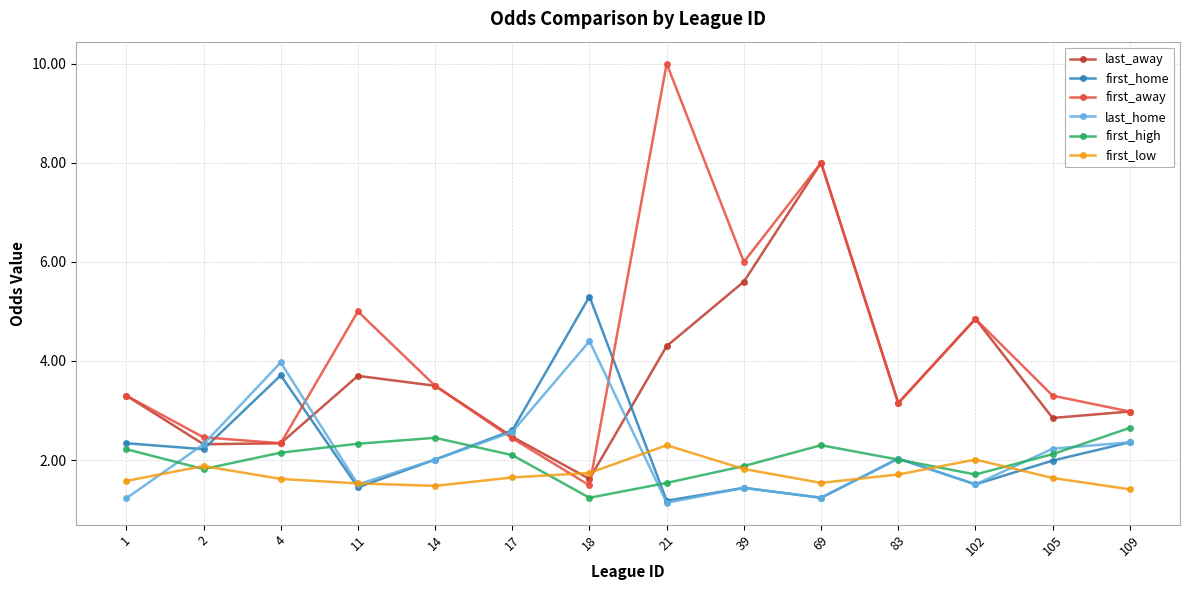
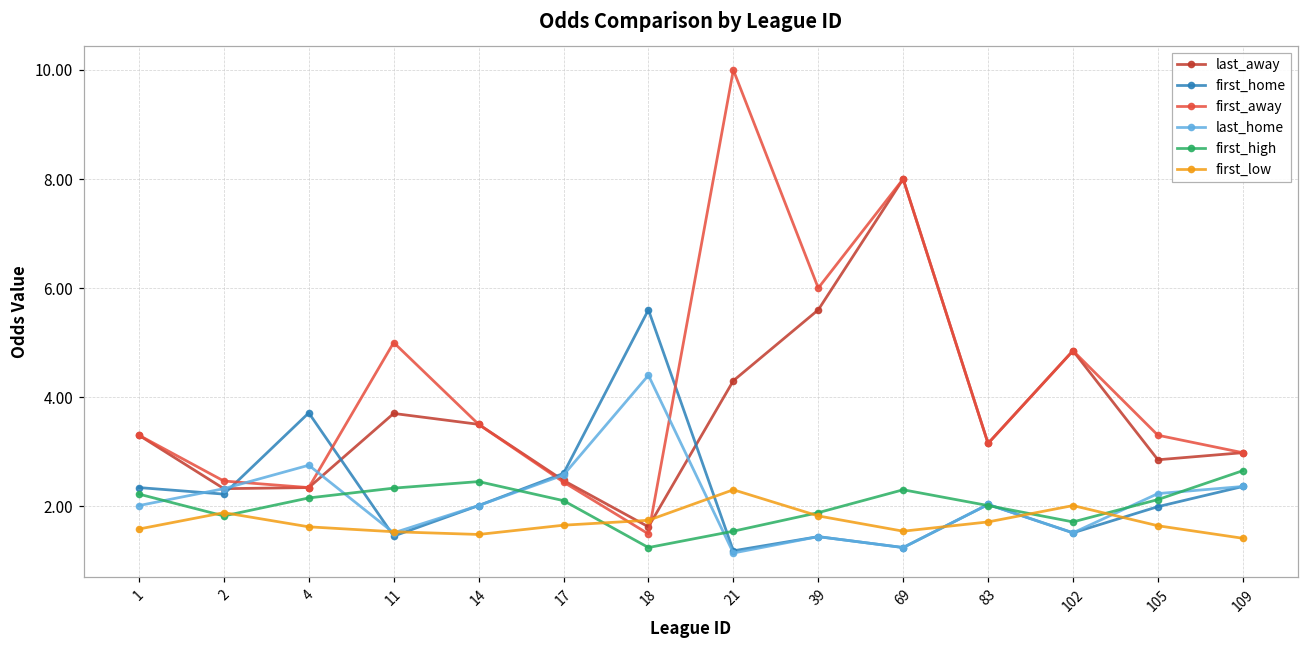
  {
    "first_home": {
      "1": 2.3,
      "2": 2.2,
      "4": 3.7,
      "11": 1.5,
-     "18": 5.3,
+     "18": 5.6,
      "105": 2.0
    },
    "last_home": {
-     "1": 1.2,
-     "4": 4.0,
+     "1": 2.0,
+     "4": 2.8,
      "18": 4.4,
      "105": 2.2
    },
    "first_high": {
      "1": 2.2,
      "2": 1.8,
      "4": 2.2,
      "11": 2.3,
      "14": 2.5,
      "17": 2.1,
      "18": 1.2,
      "21": 1.5,
      "39": 1.9,
      "69": 2.3,
      "102": 1.7,
      "105": 2.1,
      "109": 2.7
    },
    "first_low": {
      "1": 1.6,
      "2": 1.9,
      "4": 1.6,
      "14": 1.5,
      "17": 1.7,
      "18": 1.7,
      "21": 2.3,
      "39": 1.8,
      "69": 1.5,
      "83": 1.7,
      "102": 2.0,
      "105": 1.6,
      "109": 1.4
    }
  }
